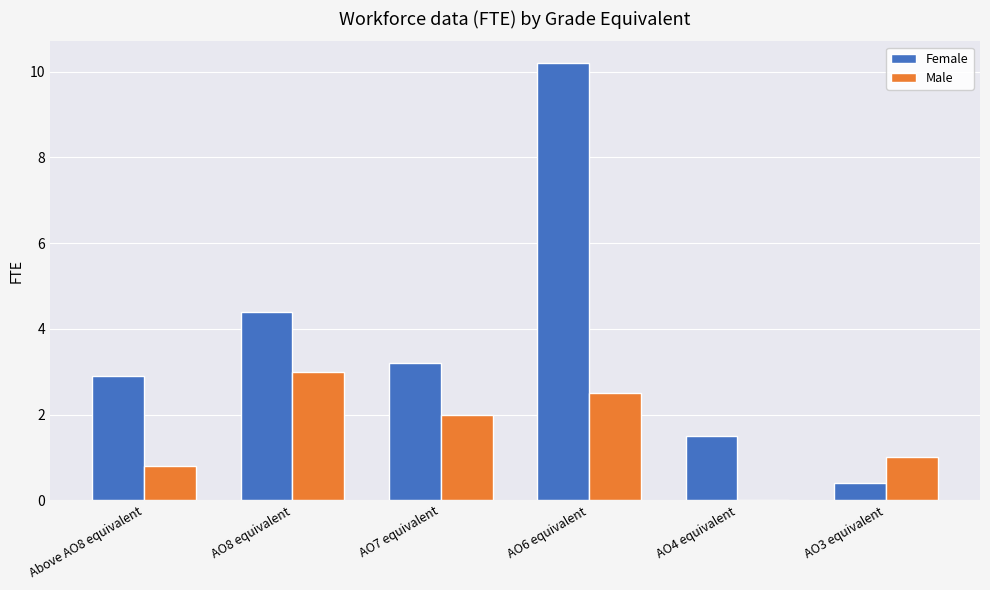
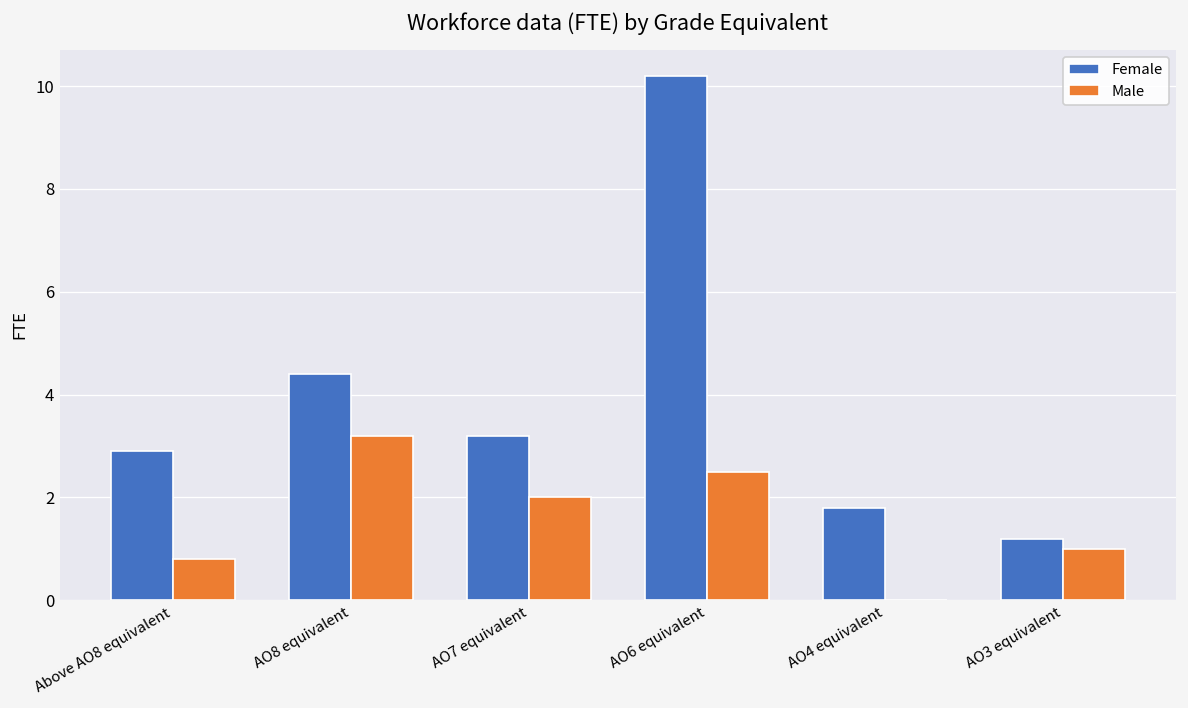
  {
    "Female": {
      "Above AO8 equivalent": 2.9,
      "AO8 equivalent": 4.4,
      "AO7 equivalent": 3.2,
      "AO6 equivalent": 10.2,
-     "AO4 equivalent": 1.5,
-     "AO3 equivalent": 0.4
+     "AO4 equivalent": 1.8,
+     "AO3 equivalent": 1.2
    },
    "Male": {
      "Above AO8 equivalent": 0.8,
-     "AO8 equivalent": 3.0,
+     "AO8 equivalent": 3.2,
      "AO7 equivalent": 2.0,
      "AO6 equivalent": 2.5,
      "AO4 equivalent": 0.0,
      "AO3 equivalent": 1.0
    }
  }
